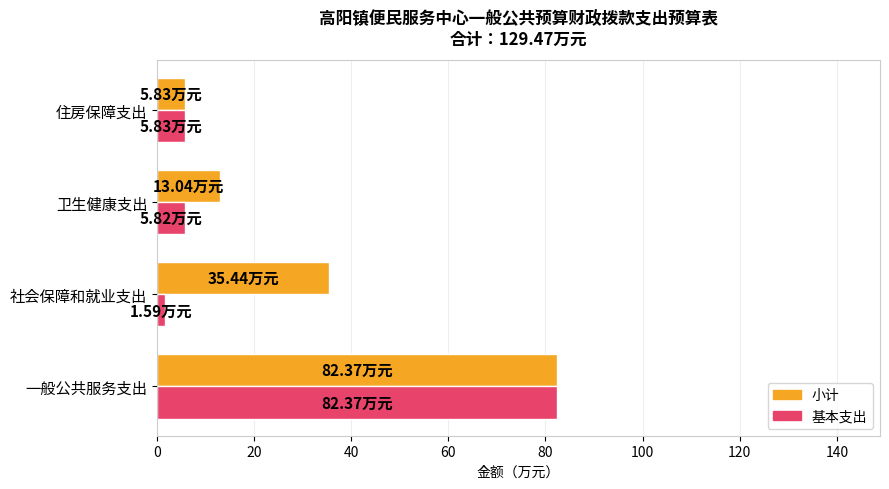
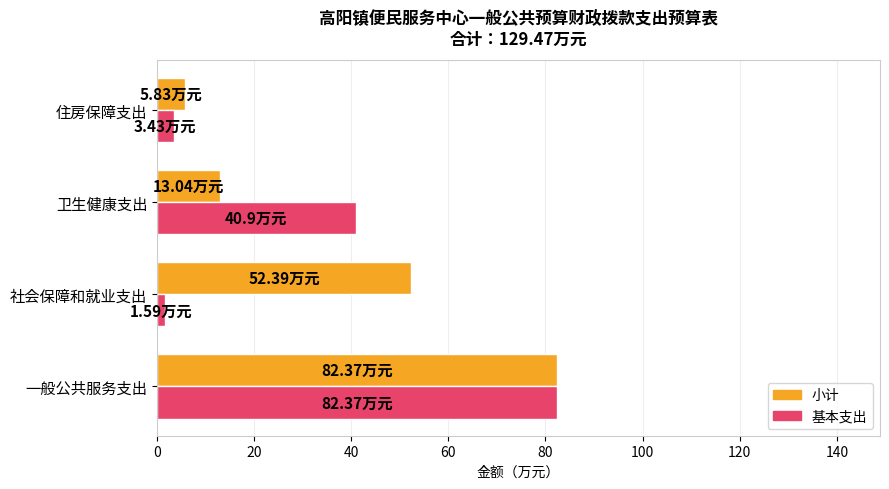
  {
    "小计": {
      "住房保障支出": 5.83,
      "卫生健康支出": 13.04,
-     "社会保障和就业支出": 35.44,
+     "社会保障和就业支出": 52.39,
      "一般公共服务支出": 82.37
    },
    "基本支出": {
-     "住房保障支出": 5.83,
-     "卫生健康支出": 5.82,
+     "住房保障支出": 3.43,
+     "卫生健康支出": 40.9,
      "社会保障和就业支出": 1.59,
      "一般公共服务支出": 82.37
    }
  }
